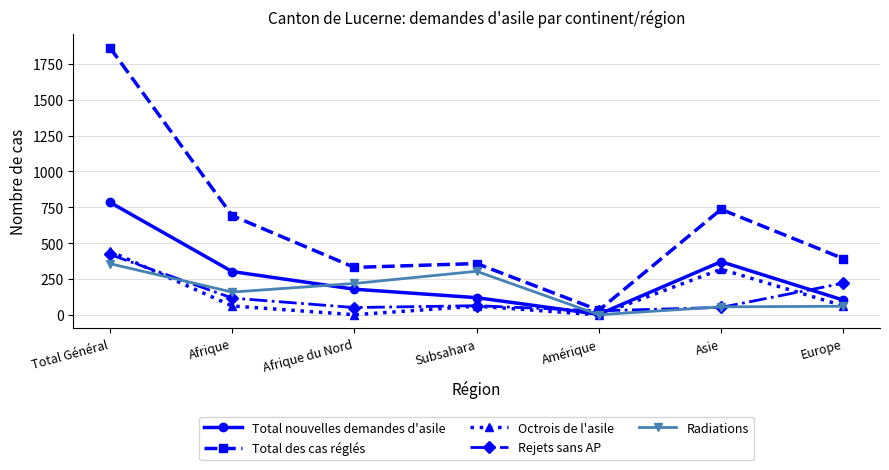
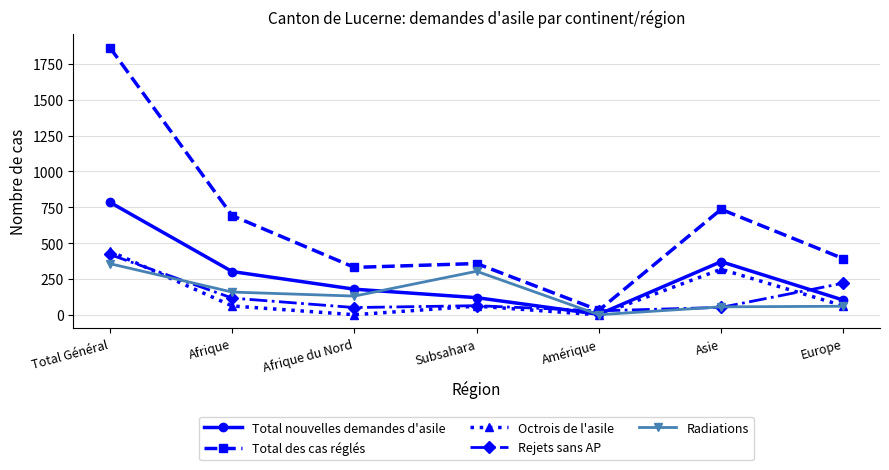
  {
    "Radiations": {
      "Total Général": 360,
      "Afrique": 160,
-     "Afrique du Nord": 220,
+     "Afrique du Nord": 130,
      "Subsahara": 300
    }
  }
